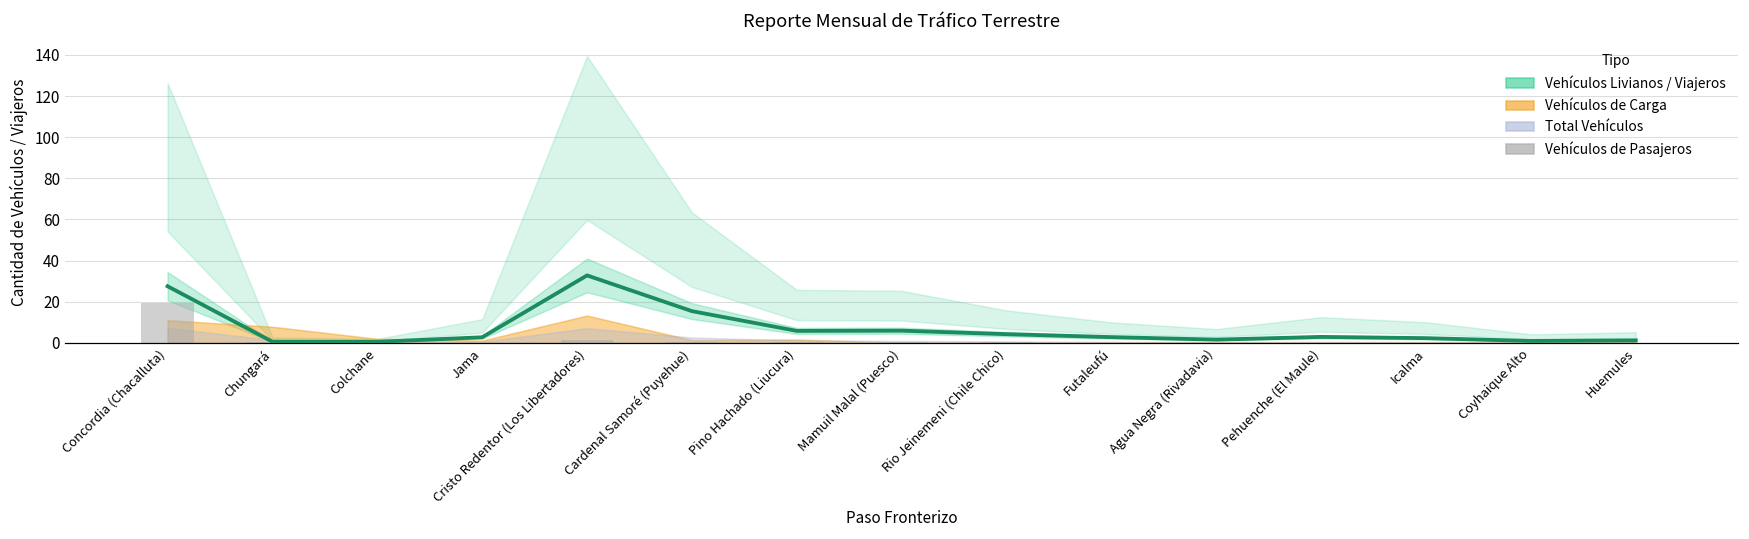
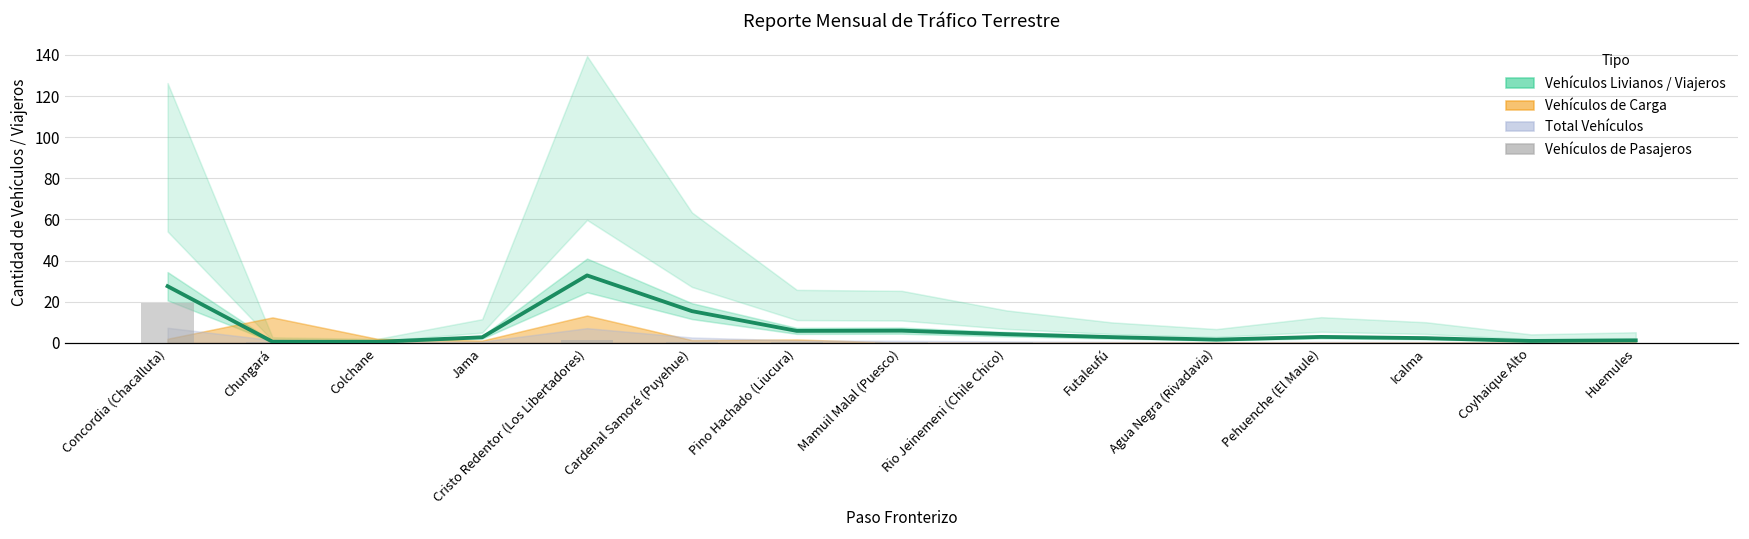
  {
    "Vehículos de Carga": {
-     "Concordia (Chacalluta)": 11,
-     "Chungará": 8,
+     "Concordia (Chacalluta)": 2,
+     "Chungará": 12,
      "Cristo Redentor (Los Libertadores)": 13
    }
  }
